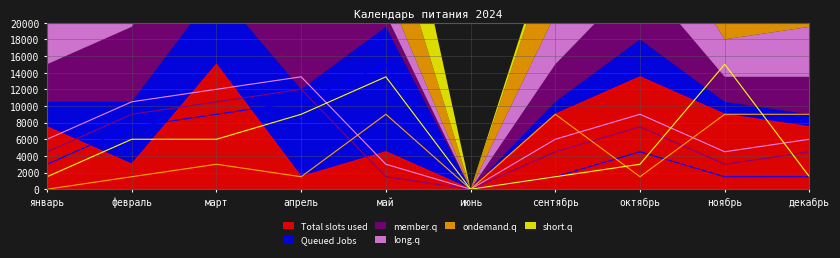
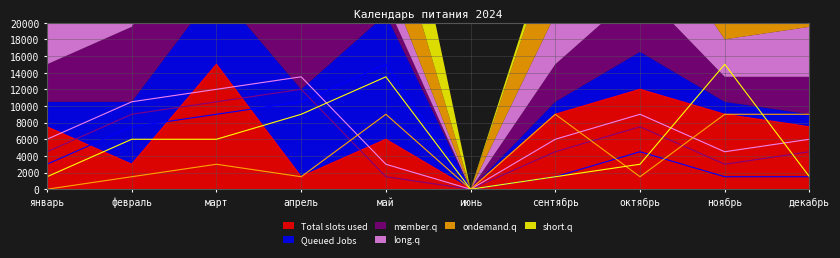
  {
    "Total slots used": {
      "январь": 8000,
      "февраль": 3000,
      "март": 15000,
-     "май": 5000,
-     "октябрь": 14000,
+     "май": 6000,
+     "октябрь": 12000,
      "декабрь": 8000
    }
  }
